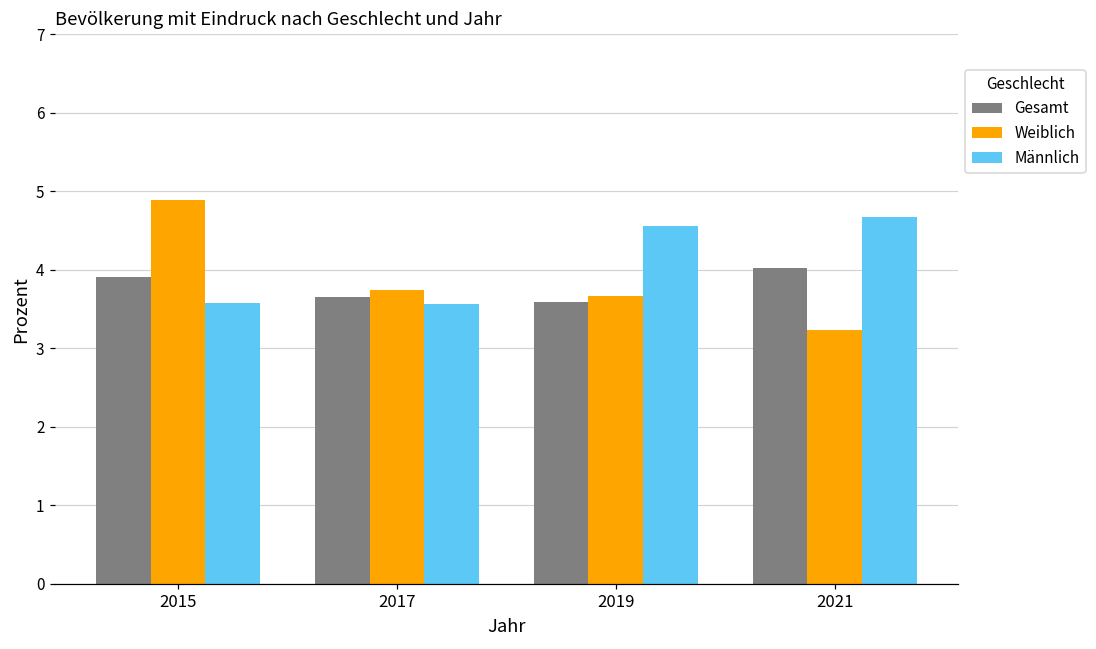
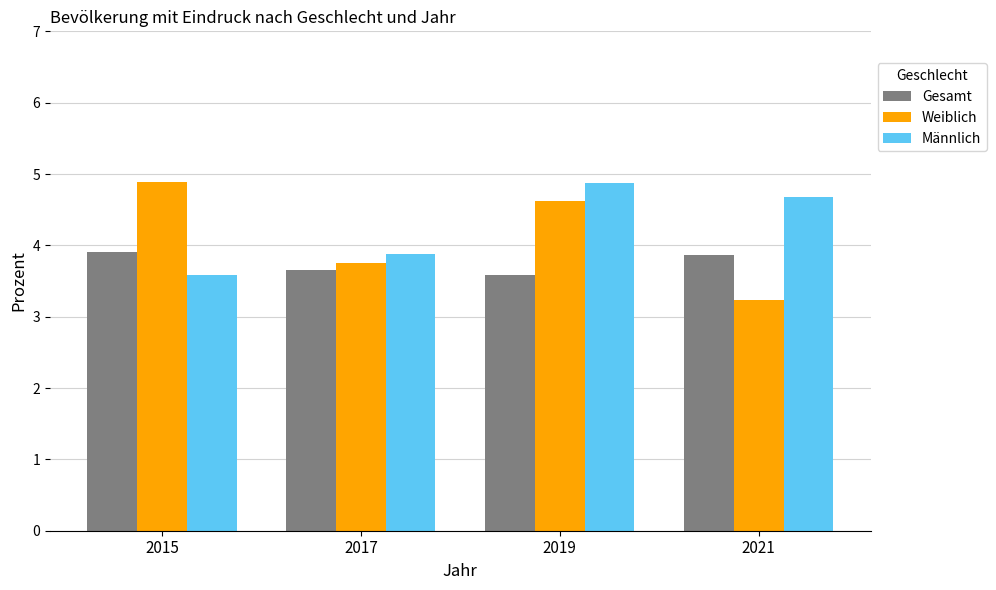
  {
    "Gesamt": {
      "2015": 3.9,
      "2017": 3.7,
      "2019": 3.6,
-     "2021": 4.0
+     "2021": 3.9
    },
    "Weiblich": {
      "2015": 4.9,
      "2017": 3.8,
-     "2019": 3.7,
+     "2019": 4.6,
      "2021": 3.2
    },
    "Männlich": {
      "2015": 3.6,
-     "2017": 3.6,
-     "2019": 4.6,
+     "2017": 3.9,
+     "2019": 4.9,
      "2021": 4.7
    }
  }
